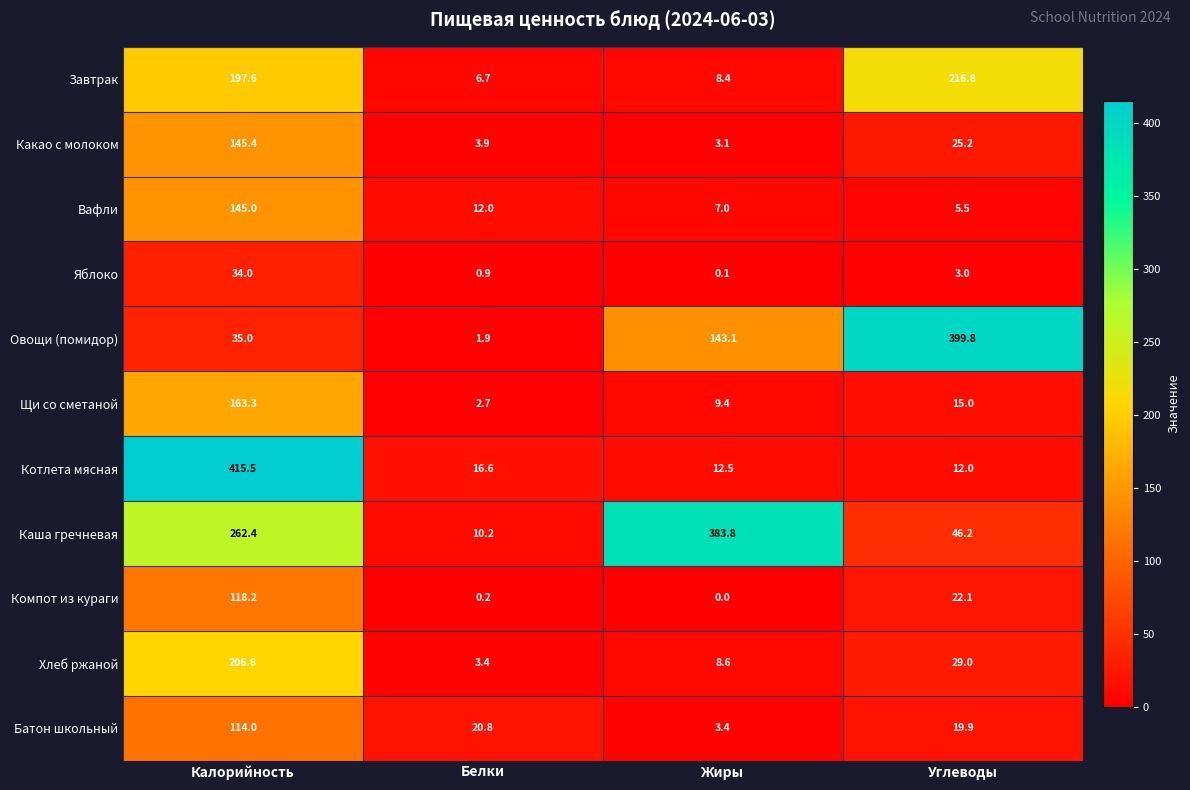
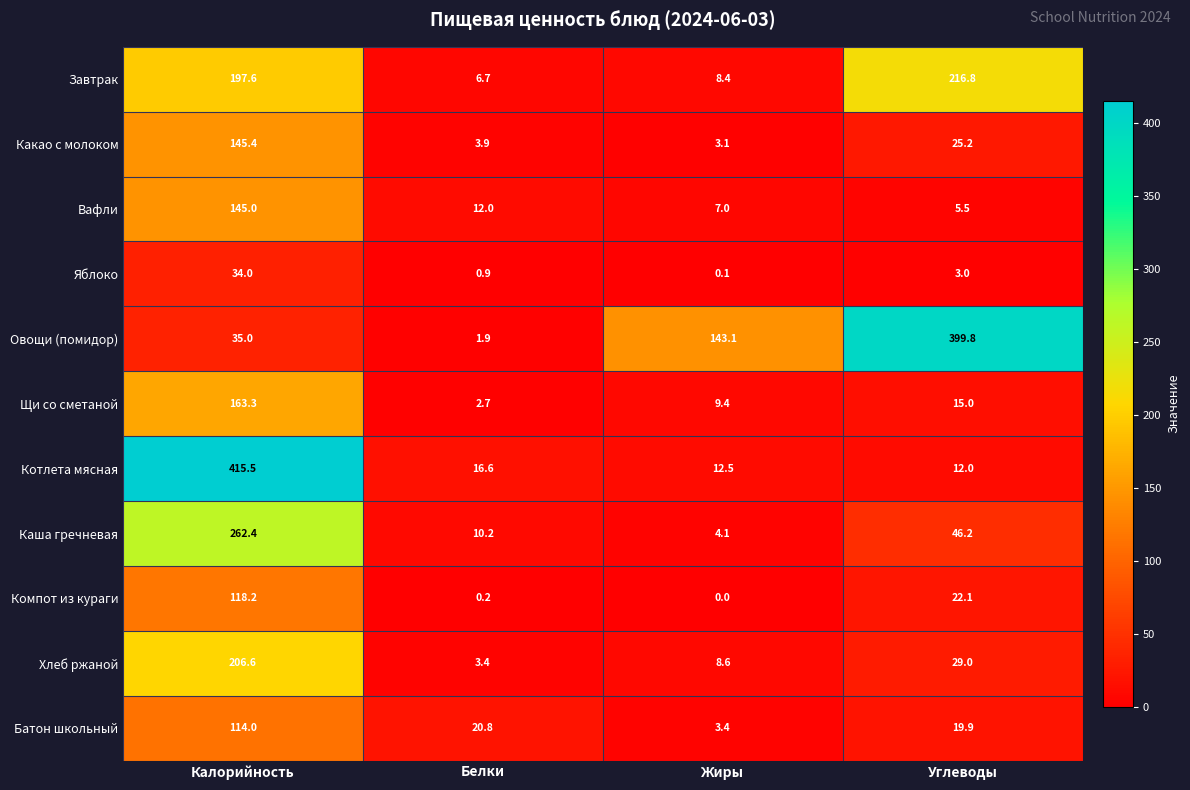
  {
    "Завтрак": {
      "Калорийность": 197.6,
      "Белки": 6.7,
      "Жиры": 8.4,
      "Углеводы": 216.8
    },
    "Какао с молоком": {
      "Калорийность": 145.4,
      "Белки": 3.9,
      "Жиры": 3.1,
      "Углеводы": 25.2
    },
    "Вафли": {
      "Калорийность": 145.0,
      "Белки": 12.0,
      "Жиры": 7.0,
      "Углеводы": 5.5
    },
    "Яблоко": {
      "Калорийность": 34.0,
      "Белки": 0.9,
      "Жиры": 0.1,
      "Углеводы": 3.0
    },
    "Овощи (помидор)": {
      "Калорийность": 35.0,
      "Белки": 1.9,
      "Жиры": 143.1,
      "Углеводы": 399.8
    },
    "Щи со сметаной": {
      "Калорийность": 163.3,
      "Белки": 2.7,
      "Жиры": 9.4,
      "Углеводы": 15.0
    },
    "Котлета мясная": {
      "Калорийность": 415.5,
      "Белки": 16.6,
      "Жиры": 12.5,
      "Углеводы": 12.0
    },
    "Каша гречневая": {
      "Калорийность": 262.4,
      "Белки": 10.2,
-     "Жиры": 383.8,
+     "Жиры": 4.1,
      "Углеводы": 46.2
    },
    "Компот из кураги": {
      "Калорийность": 118.2,
      "Белки": 0.2,
      "Жиры": 0.0,
      "Углеводы": 22.1
    },
    "Хлеб ржаной": {
      "Калорийность": 206.6,
      "Белки": 3.4,
      "Жиры": 8.6,
      "Углеводы": 29.0
    },
    "Батон школьный": {
      "Калорийность": 114.0,
      "Белки": 20.8,
      "Жиры": 3.4,
      "Углеводы": 19.9
    }
  }
